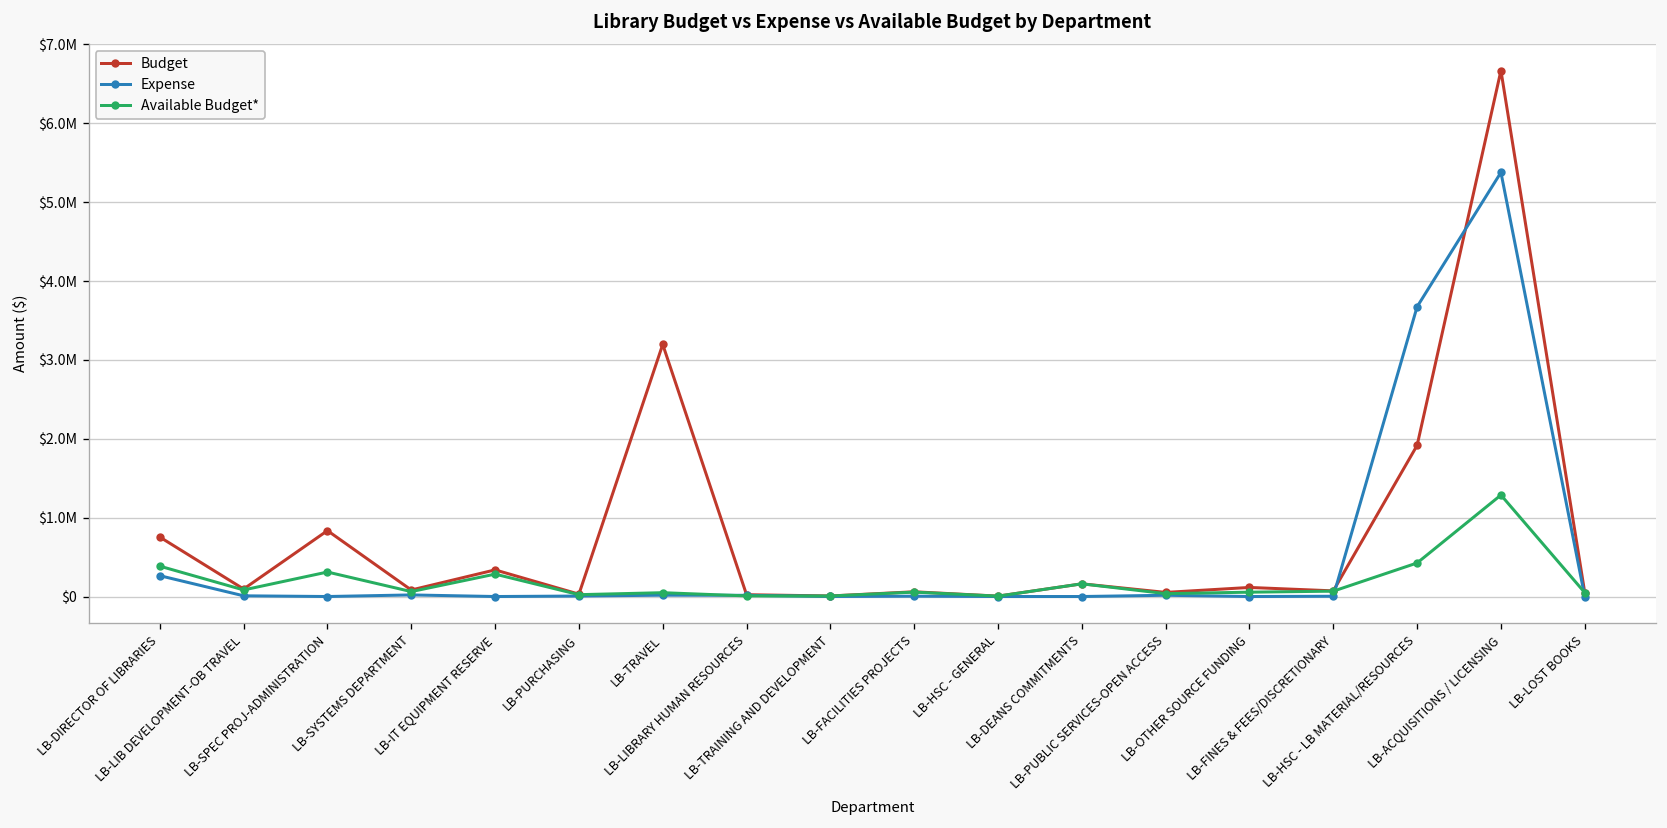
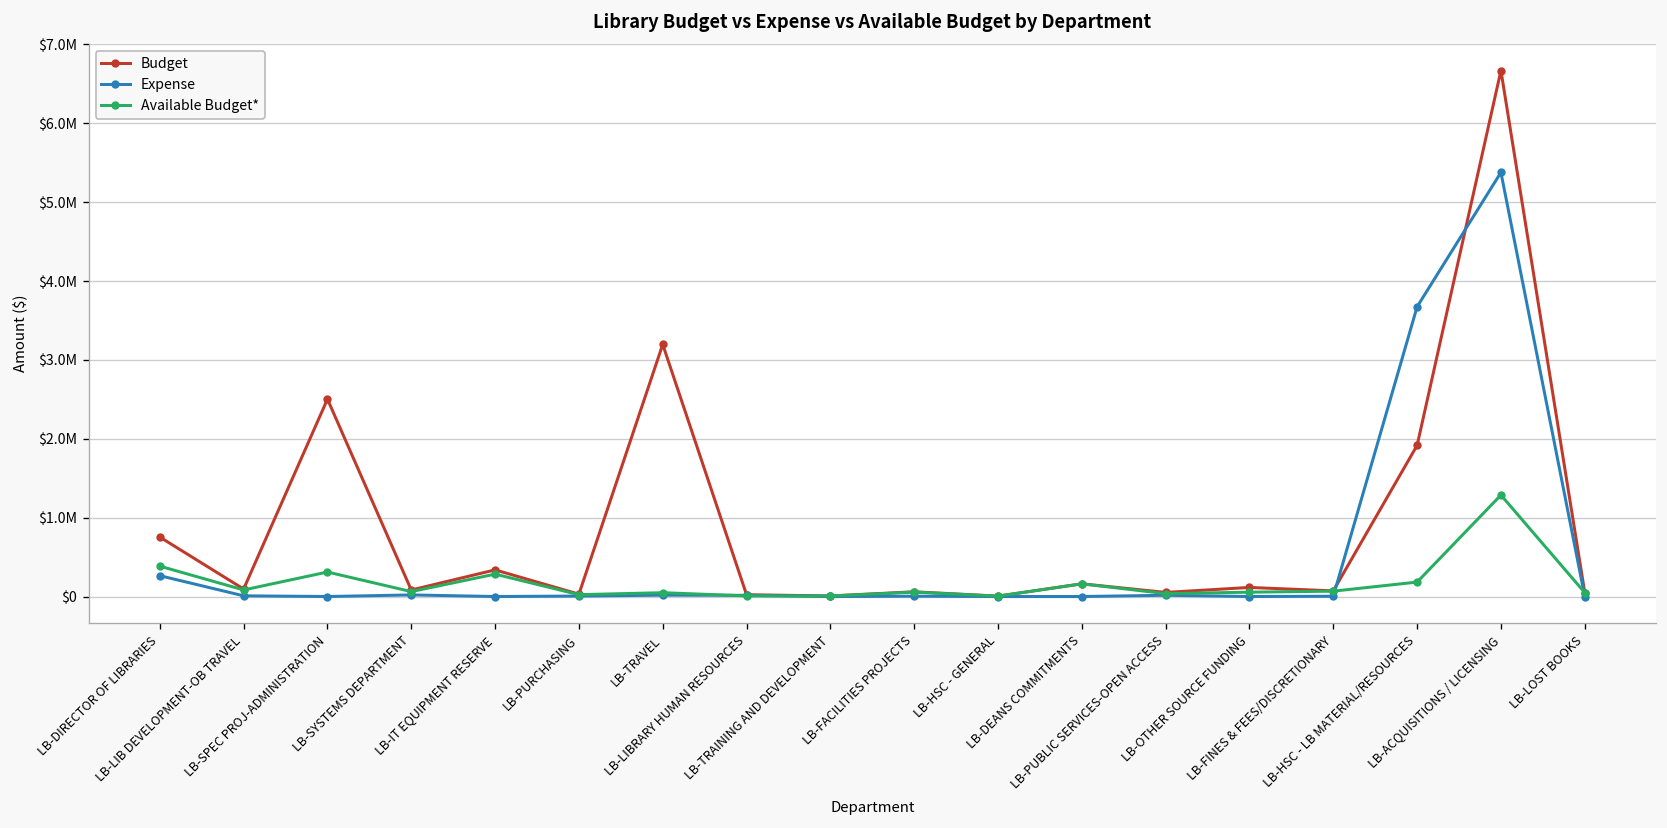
  {
    "Budget": {
      "LB-DIRECTOR OF LIBRARIES": "$800000",
-     "LB-SPEC PROJ-ADMINISTRATION": "$800000",
+     "LB-SPEC PROJ-ADMINISTRATION": "$2500000",
      "LB-IT EQUIPMENT RESERVE": "$300000",
      "LB-TRAVEL": "$3200000",
      "LB-OTHER SOURCE FUNDING": "$100000",
      "LB-HSC - LB MATERIAL/RESOURCES": "$1900000",
      "LB-ACQUISITIONS / LICENSING": "$6700000"
    },
    "Expense": {
      "LB-DIRECTOR OF LIBRARIES": "$300000",
      "LB-LIB DEVELOPMENT-OB TRAVEL": "$0",
      "LB-SPEC PROJ-ADMINISTRATION": "$0",
      "LB-SYSTEMS DEPARTMENT": "$0",
      "LB-IT EQUIPMENT RESERVE": "$0",
      "LB-FACILITIES PROJECTS": "$0",
      "LB-DEANS COMMITMENTS": "$0",
      "LB-OTHER SOURCE FUNDING": "$0",
      "LB-FINES & FEES/DISCRETIONARY": "$0",
      "LB-HSC - LB MATERIAL/RESOURCES": "$3700000",
      "LB-ACQUISITIONS / LICENSING": "$5400000",
      "LB-LOST BOOKS": "$0"
    },
    "Available Budget*": {
      "LB-DIRECTOR OF LIBRARIES": "$400000",
      "LB-SPEC PROJ-ADMINISTRATION": "$300000",
      "LB-IT EQUIPMENT RESERVE": "$300000",
      "LB-OTHER SOURCE FUNDING": "$100000",
-     "LB-HSC - LB MATERIAL/RESOURCES": "$400000",
+     "LB-HSC - LB MATERIAL/RESOURCES": "$200000",
      "LB-ACQUISITIONS / LICENSING": "$1300000"
    }
  }
